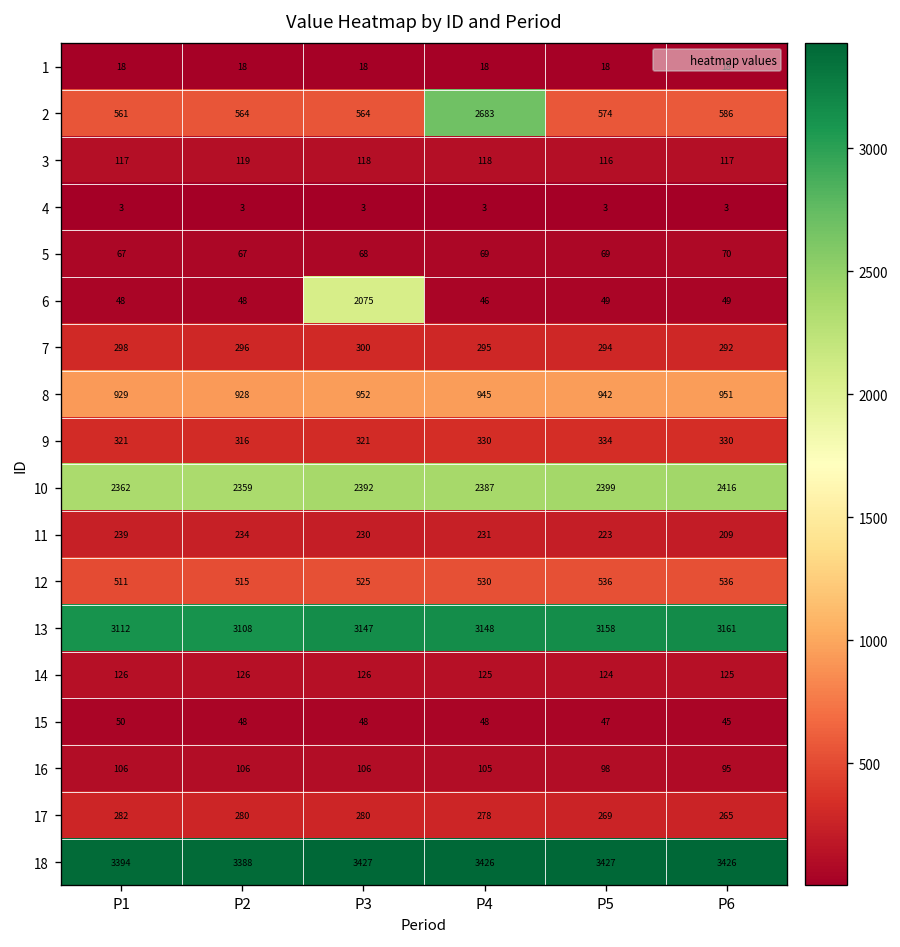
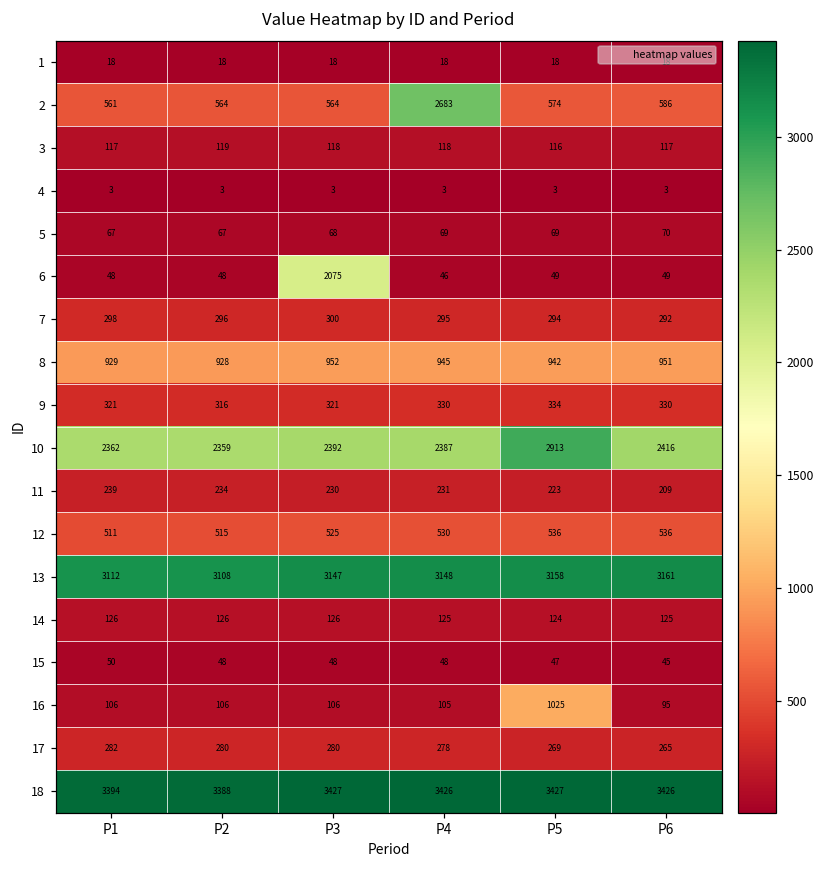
  {
    "1": {
      "P1": 18,
      "P2": 18,
      "P3": 18,
      "P4": 18,
      "P5": 18
    },
    "2": {
      "P1": 561,
      "P2": 564,
      "P3": 564,
      "P4": 2683,
      "P5": 574,
      "P6": 586
    },
    "3": {
      "P1": 117,
      "P2": 119,
      "P3": 118,
      "P4": 118,
      "P5": 116,
      "P6": 117
    },
    "4": {
      "P1": 3,
      "P2": 3,
      "P3": 3,
      "P4": 3,
      "P5": 3,
      "P6": 3
    },
    "5": {
      "P1": 67,
      "P2": 67,
      "P3": 68,
      "P4": 69,
      "P5": 69,
      "P6": 70
    },
    "6": {
      "P1": 48,
      "P2": 48,
      "P3": 2075,
      "P4": 46,
      "P5": 49,
      "P6": 49
    },
    "7": {
      "P1": 298,
      "P2": 296,
      "P3": 300,
      "P4": 295,
      "P5": 294,
      "P6": 292
    },
    "8": {
      "P1": 929,
      "P2": 928,
      "P3": 952,
      "P4": 945,
      "P5": 942,
      "P6": 951
    },
    "9": {
      "P1": 321,
      "P2": 316,
      "P3": 321,
      "P4": 330,
      "P5": 334,
      "P6": 330
    },
    "10": {
      "P1": 2362,
      "P2": 2359,
      "P3": 2392,
      "P4": 2387,
-     "P5": 2399,
+     "P5": 2913,
      "P6": 2416
    },
    "11": {
      "P1": 239,
      "P2": 234,
      "P3": 230,
      "P4": 231,
      "P5": 223,
      "P6": 209
    },
    "12": {
      "P1": 511,
      "P2": 515,
      "P3": 525,
      "P4": 530,
      "P5": 536,
      "P6": 536
    },
    "13": {
      "P1": 3112,
      "P2": 3108,
      "P3": 3147,
      "P4": 3148,
      "P5": 3158,
      "P6": 3161
    },
    "14": {
      "P1": 126,
      "P2": 126,
      "P3": 126,
      "P4": 125,
      "P5": 124,
      "P6": 125
    },
    "15": {
      "P1": 50,
      "P2": 48,
      "P3": 48,
      "P4": 48,
      "P5": 47,
      "P6": 45
    },
    "16": {
      "P1": 106,
      "P2": 106,
      "P3": 106,
      "P4": 105,
-     "P5": 98,
+     "P5": 1025,
      "P6": 95
    },
    "17": {
      "P1": 282,
      "P2": 280,
      "P3": 280,
      "P4": 278,
      "P5": 269,
      "P6": 265
    },
    "18": {
      "P1": 3394,
      "P2": 3388,
      "P3": 3427,
      "P4": 3426,
      "P5": 3427,
      "P6": 3426
    }
  }
